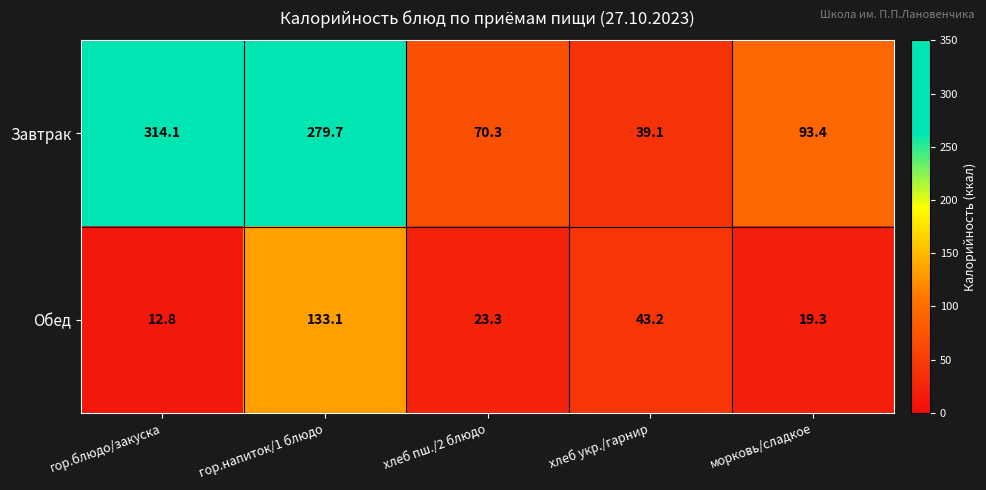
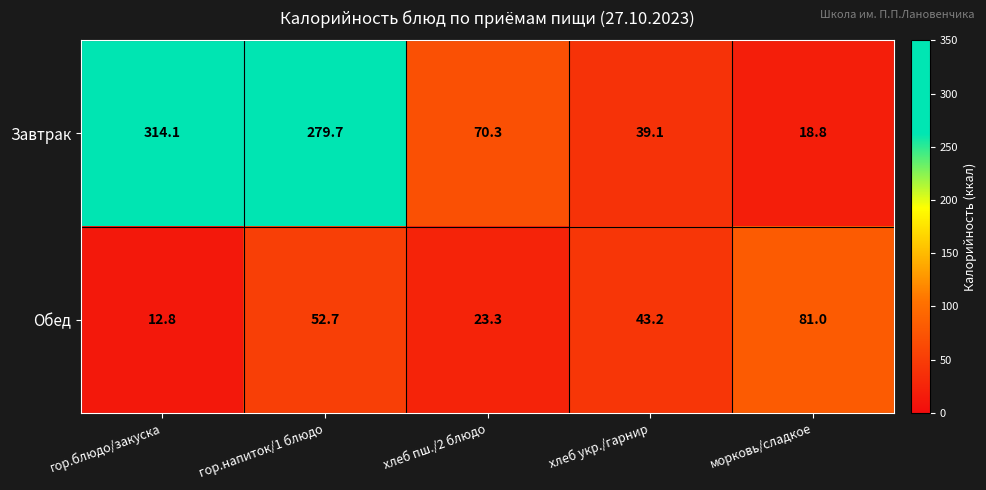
  {
    "Завтрак": {
      "гор.блюдо/закуска": 314.1,
      "гор.напиток/1 блюдо": 279.7,
      "хлеб пш./2 блюдо": 70.3,
      "хлеб укр./гарнир": 39.1,
-     "морковь/сладкое": 93.4
+     "морковь/сладкое": 18.8
    },
    "Обед": {
      "гор.блюдо/закуска": 12.8,
-     "гор.напиток/1 блюдо": 133.1,
+     "гор.напиток/1 блюдо": 52.7,
      "хлеб пш./2 блюдо": 23.3,
      "хлеб укр./гарнир": 43.2,
-     "морковь/сладкое": 19.3
+     "морковь/сладкое": 81.0
    }
  }
